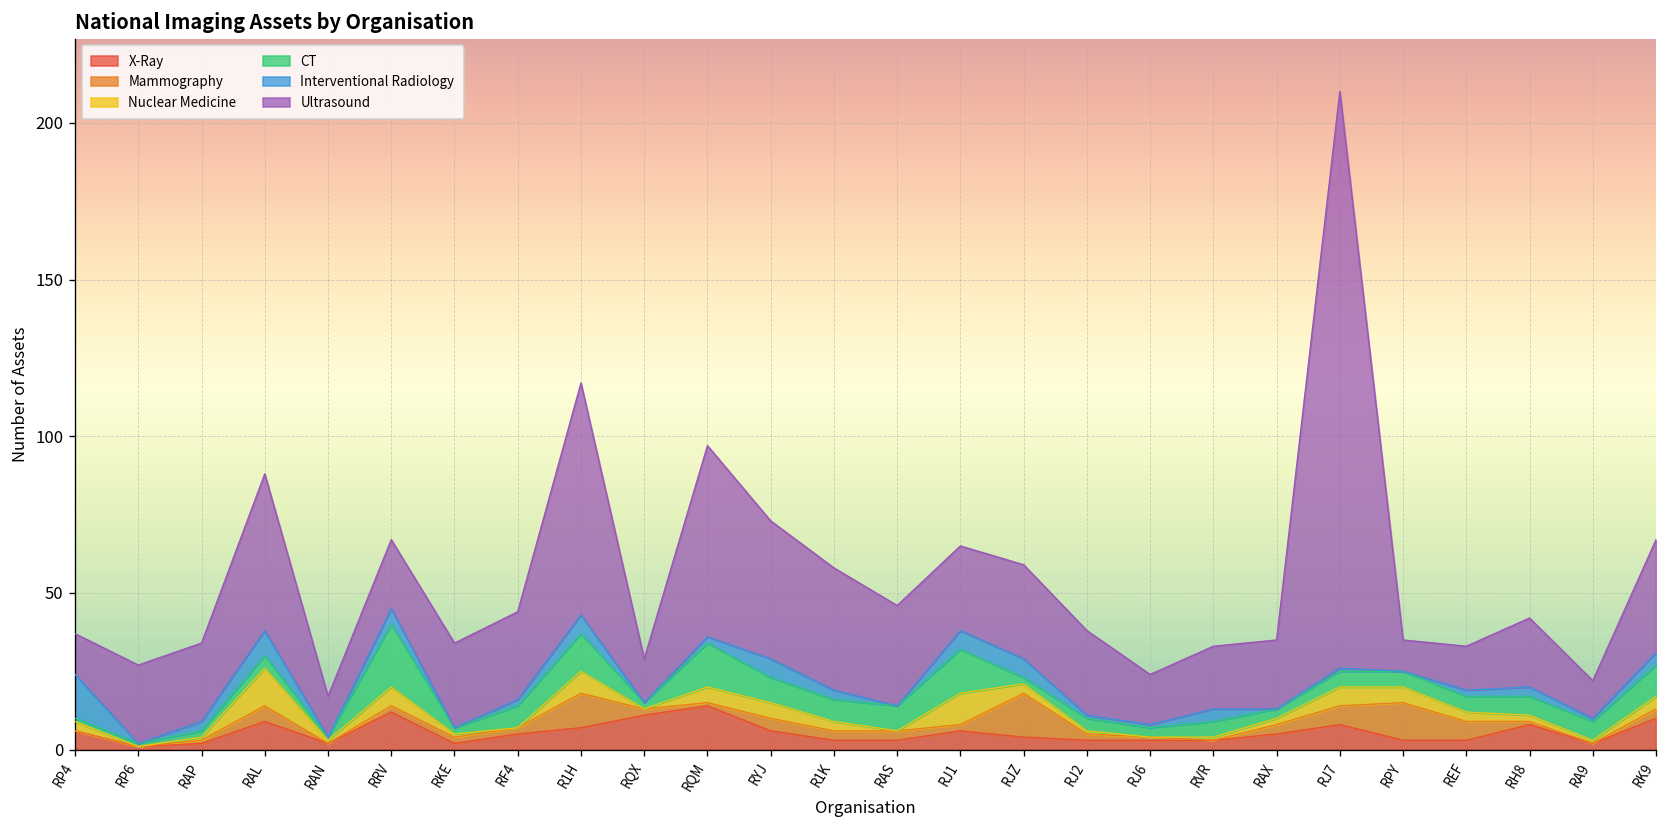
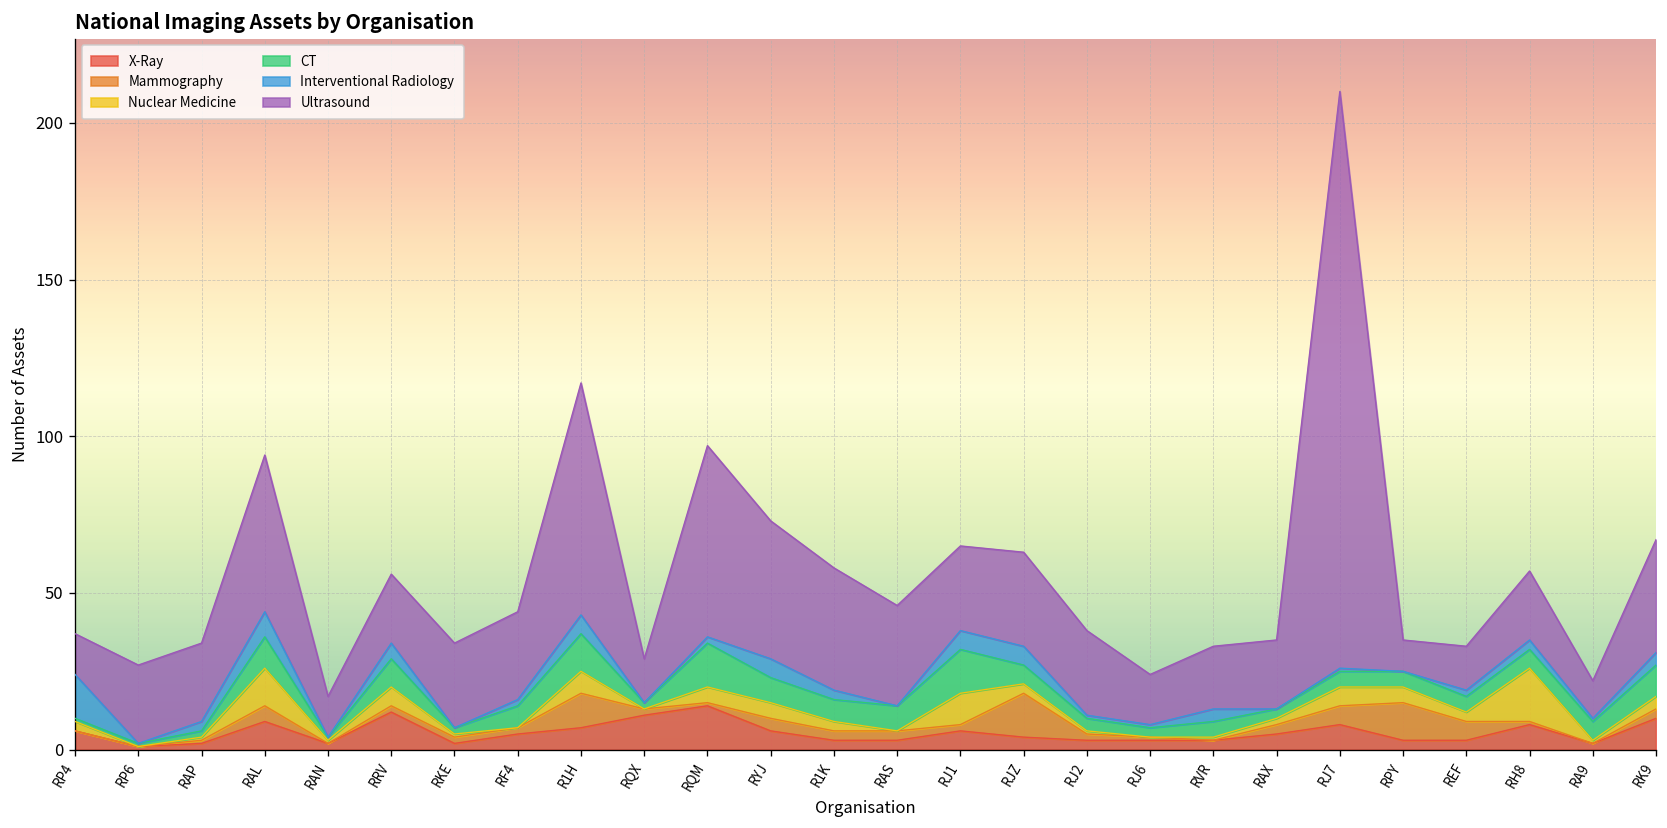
  {
    "Nuclear Medicine": {
      "RP4": 3,
      "RAP": 1,
      "RAL": 12,
      "RAN": 1,
      "RRV": 6,
      "RKE": 1,
      "R1H": 7,
      "RQM": 5,
      "RYJ": 5,
      "R1K": 3,
      "RJ1": 10,
      "RJZ": 3,
      "RJ2": 1,
      "RVR": 1,
      "RAX": 2,
      "RJ7": 6,
      "RPY": 5,
      "REF": 3,
-     "RH8": 2,
+     "RH8": 17,
      "RA9": 1,
      "RK9": 4
    },
    "CT": {
      "RP4": 1,
      "RAP": 2,
-     "RAL": 4,
-     "RRV": 20,
+     "RAL": 10,
+     "RRV": 9,
      "RF4": 7,
      "R1H": 12,
      "RQM": 14,
      "RYJ": 8,
      "R1K": 7,
      "RJ1": 14,
-     "RJZ": 2,
+     "RJZ": 6,
      "RJ2": 4,
      "RJ6": 3,
      "RVR": 5,
      "RJ7": 5,
      "REF": 5,
      "RH8": 6,
      "RA9": 6,
      "RK9": 10
    },
    "Interventional Radiology": {
      "RP4": 14,
      "RAP": 3,
      "RAL": 8,
      "RRV": 5,
      "RF4": 2,
      "R1H": 6,
      "RQM": 2,
      "RYJ": 6,
      "R1K": 3,
      "RJ1": 6,
      "RJZ": 6,
      "RJ2": 1,
      "RJ6": 1,
      "RVR": 4,
      "RJ7": 1,
      "REF": 2,
      "RH8": 3,
      "RA9": 1,
      "RK9": 4
    },
    "Ultrasound": {
      "RP4": 13,
      "RP6": 25,
      "RAP": 25,
      "RAL": 50,
      "RAN": 13,
      "RRV": 22,
      "RKE": 27,
      "RF4": 28,
      "R1H": 74,
      "RQX": 14,
      "RQM": 61,
      "RYJ": 44,
      "R1K": 39,
      "RAS": 32,
      "RJ1": 27,
      "RJZ": 30,
      "RJ2": 27,
      "RJ6": 16,
      "RVR": 20,
      "RAX": 22,
      "RJ7": 184,
      "RPY": 10,
      "REF": 14,
      "RH8": 22,
      "RA9": 12,
      "RK9": 36
    }
  }
